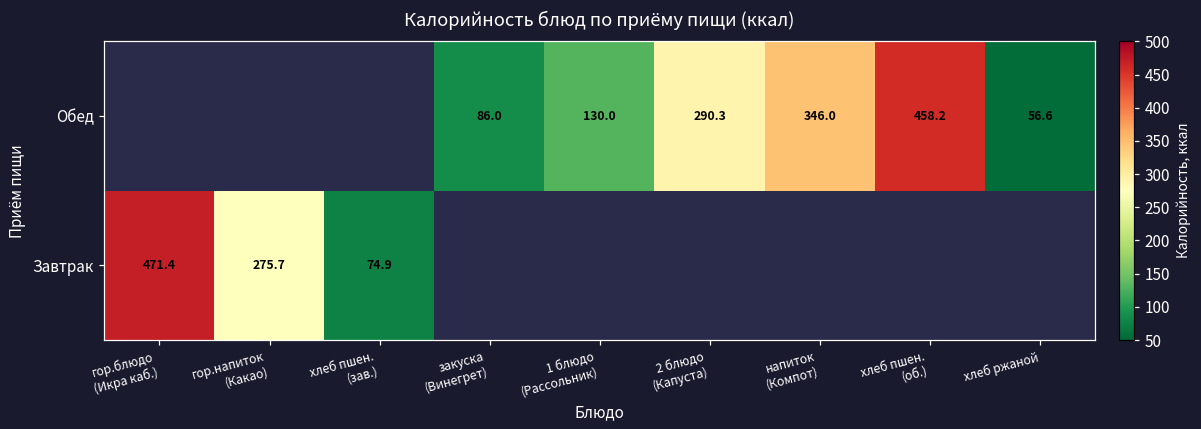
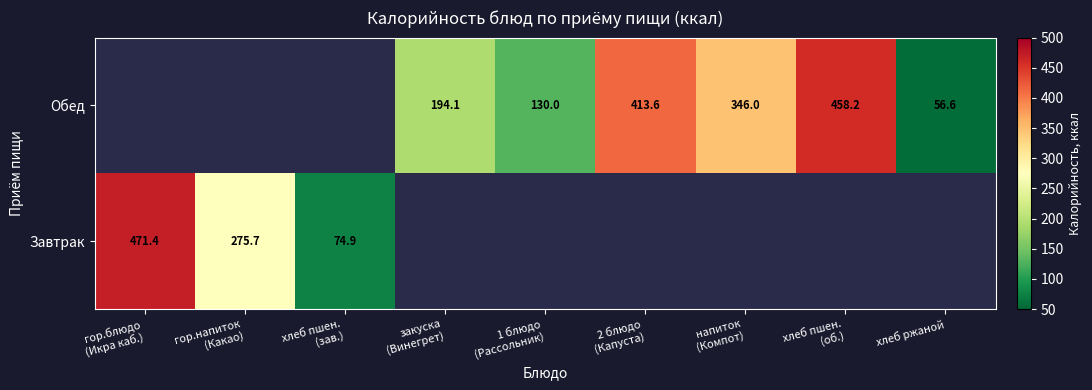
  {
    "Обед": {
-     "закуска (Винегрет)": 86.0,
+     "закуска (Винегрет)": 194.1,
      "1 блюдо (Рассольник)": 130.0,
-     "2 блюдо (Капуста)": 290.3,
+     "2 блюдо (Капуста)": 413.6,
      "напиток (Компот)": 346.0,
      "хлеб пшен. (об.)": 458.2,
      "хлеб ржаной": 56.6
    },
    "Завтрак": {
      "гор.блюдо (Икра каб.)": 471.4,
      "гор.напиток (Какао)": 275.7,
      "хлеб пшен. (зав.)": 74.9
    }
  }
